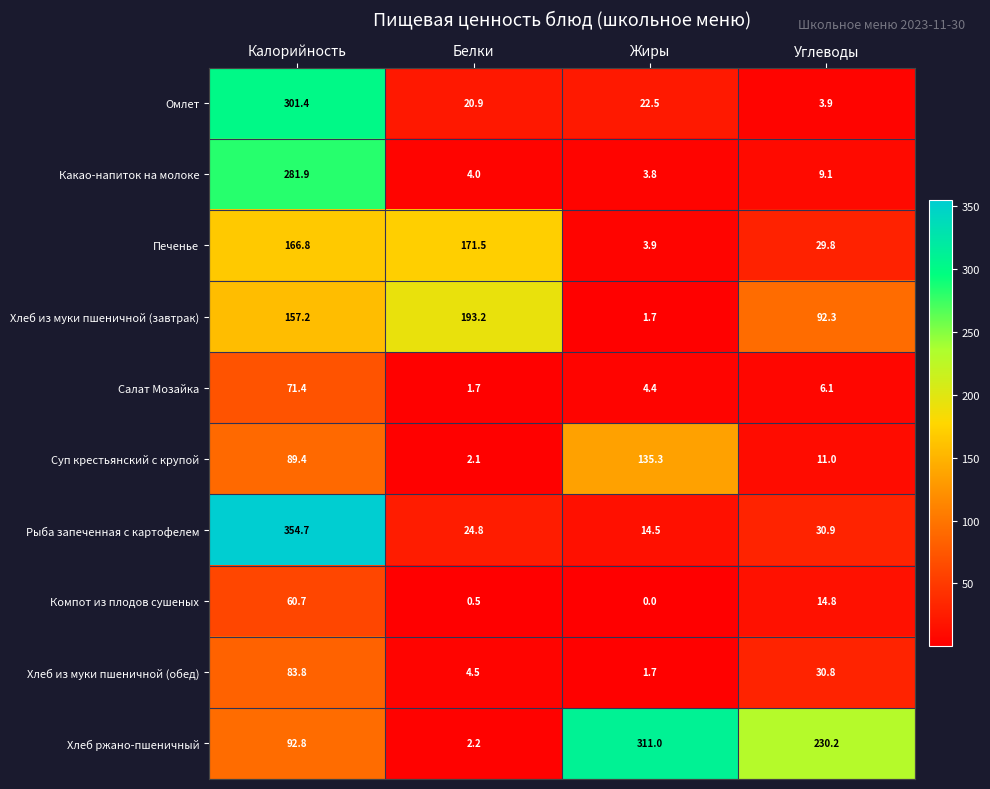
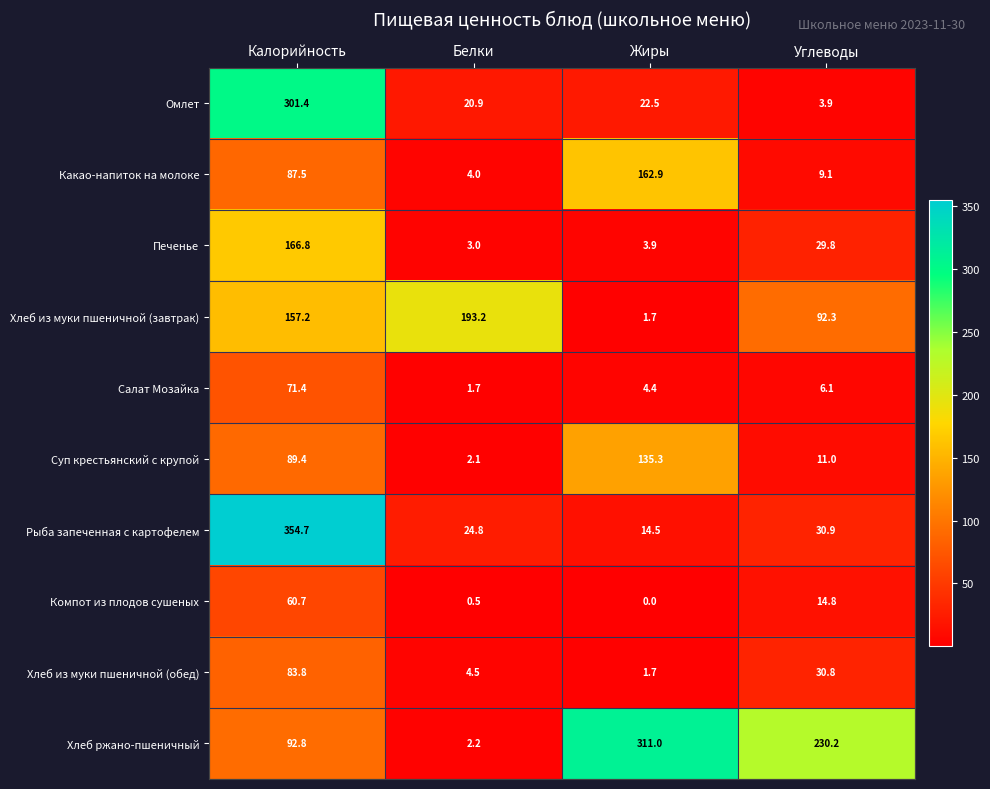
  {
    "Омлет": {
      "Калорийность": 301.4,
      "Белки": 20.9,
      "Жиры": 22.5,
      "Углеводы": 3.9
    },
    "Какао-напиток на молоке": {
-     "Калорийность": 281.9,
+     "Калорийность": 87.5,
      "Белки": 4.0,
-     "Жиры": 3.8,
+     "Жиры": 162.9,
      "Углеводы": 9.1
    },
    "Печенье": {
      "Калорийность": 166.8,
-     "Белки": 171.5,
+     "Белки": 3.0,
      "Жиры": 3.9,
      "Углеводы": 29.8
    },
    "Хлеб из муки пшеничной (завтрак)": {
      "Калорийность": 157.2,
      "Белки": 193.2,
      "Жиры": 1.7,
      "Углеводы": 92.3
    },
    "Салат Мозайка": {
      "Калорийность": 71.4,
      "Белки": 1.7,
      "Жиры": 4.4,
      "Углеводы": 6.1
    },
    "Суп крестьянский с крупой": {
      "Калорийность": 89.4,
      "Белки": 2.1,
      "Жиры": 135.3,
      "Углеводы": 11.0
    },
    "Рыба запеченная с картофелем": {
      "Калорийность": 354.7,
      "Белки": 24.8,
      "Жиры": 14.5,
      "Углеводы": 30.9
    },
    "Компот из плодов сушеных": {
      "Калорийность": 60.7,
      "Белки": 0.5,
      "Жиры": 0.0,
      "Углеводы": 14.8
    },
    "Хлеб из муки пшеничной (обед)": {
      "Калорийность": 83.8,
      "Белки": 4.5,
      "Жиры": 1.7,
      "Углеводы": 30.8
    },
    "Хлеб ржано-пшеничный": {
      "Калорийность": 92.8,
      "Белки": 2.2,
      "Жиры": 311.0,
      "Углеводы": 230.2
    }
  }
